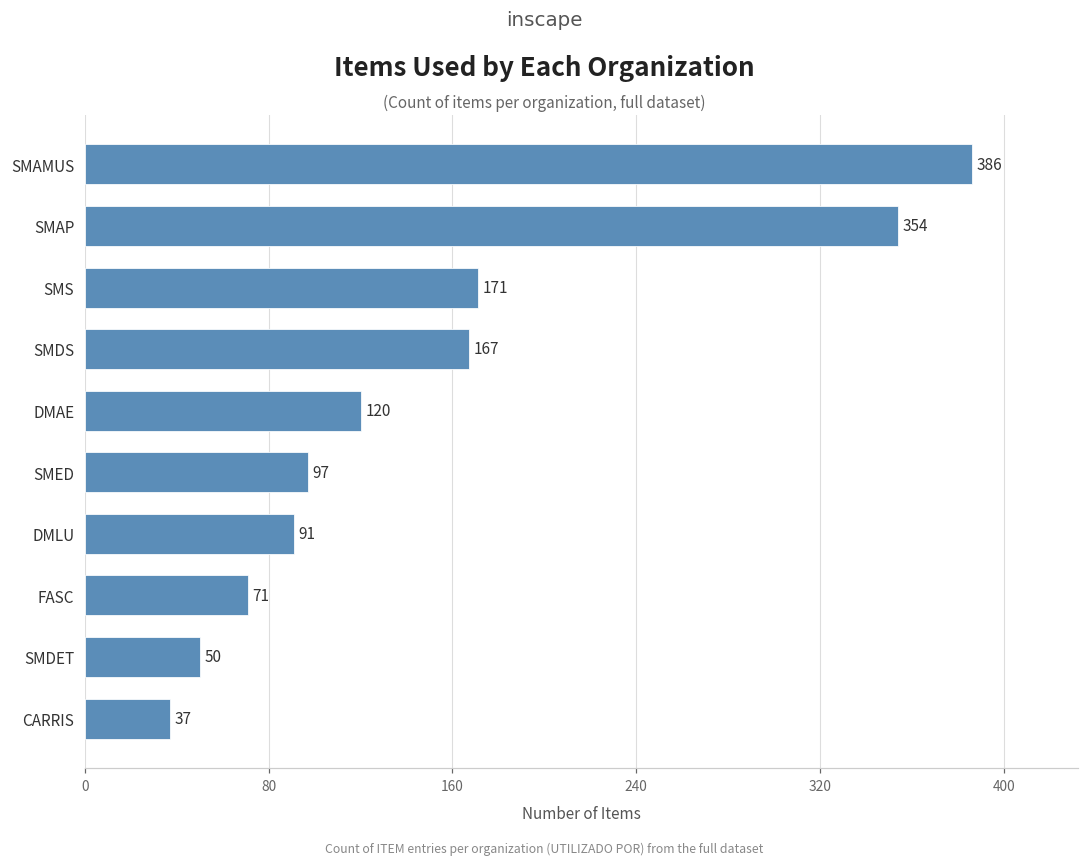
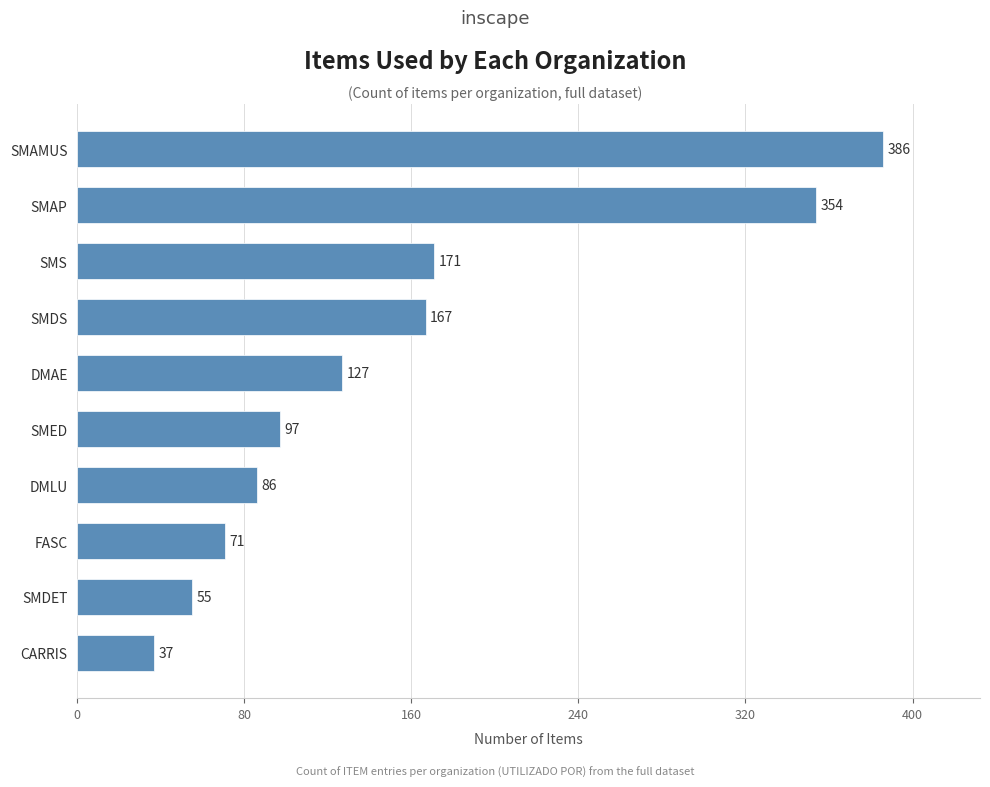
  {
    "SMAMUS": 386,
    "SMAP": 354,
    "SMS": 171,
    "SMDS": 167,
-   "DMAE": 120,
+   "DMAE": 127,
    "SMED": 97,
-   "DMLU": 91,
+   "DMLU": 86,
    "FASC": 71,
-   "SMDET": 50,
+   "SMDET": 55,
    "CARRIS": 37
  }
